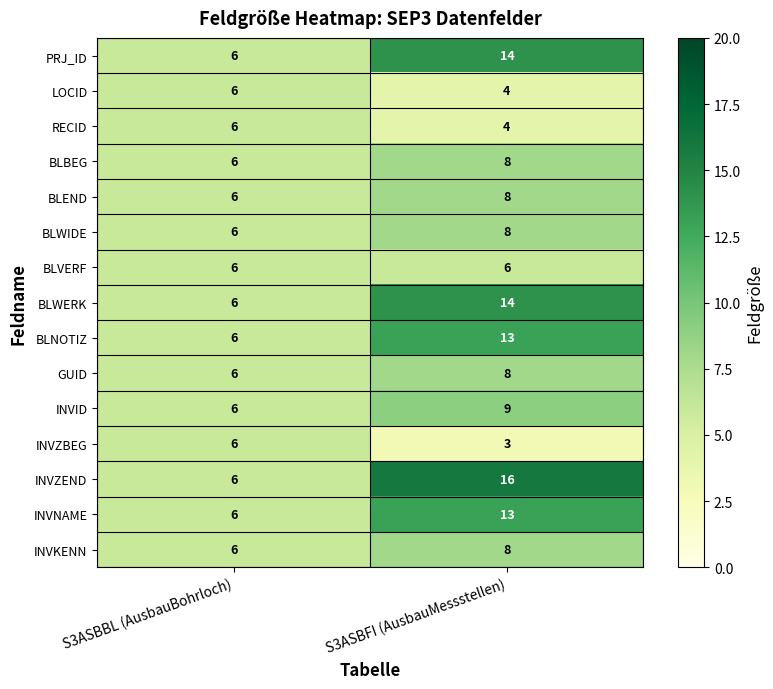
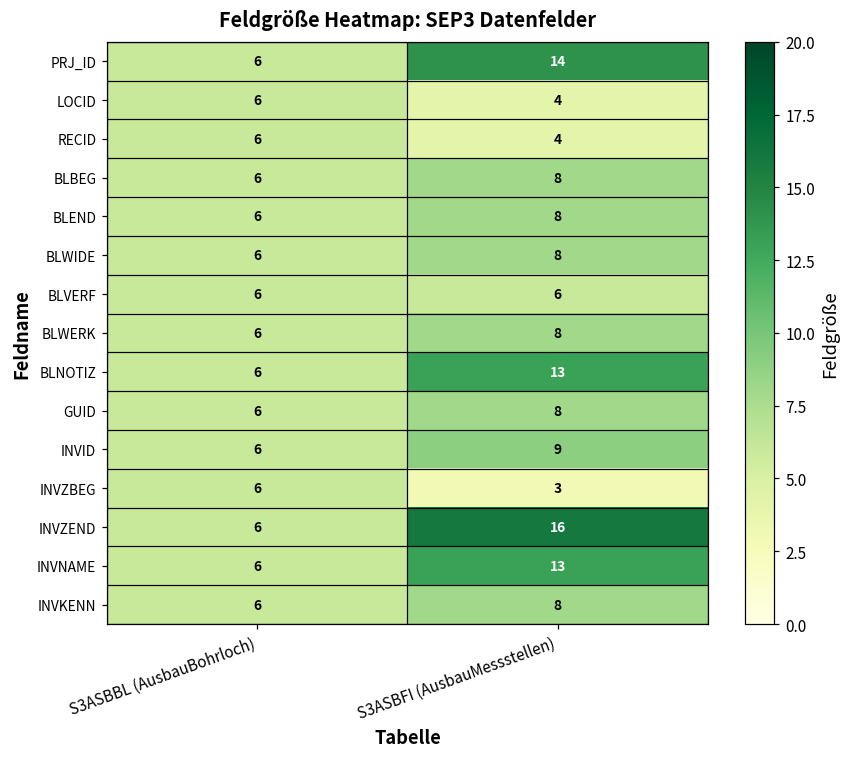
  {
    "PRJ_ID": {
      "S3ASBBL (AusbauBohrloch)": 6,
      "S3ASBFI (AusbauMessstellen)": 14
    },
    "LOCID": {
      "S3ASBBL (AusbauBohrloch)": 6,
      "S3ASBFI (AusbauMessstellen)": 4
    },
    "RECID": {
      "S3ASBBL (AusbauBohrloch)": 6,
      "S3ASBFI (AusbauMessstellen)": 4
    },
    "BLBEG": {
      "S3ASBBL (AusbauBohrloch)": 6,
      "S3ASBFI (AusbauMessstellen)": 8
    },
    "BLEND": {
      "S3ASBBL (AusbauBohrloch)": 6,
      "S3ASBFI (AusbauMessstellen)": 8
    },
    "BLWIDE": {
      "S3ASBBL (AusbauBohrloch)": 6,
      "S3ASBFI (AusbauMessstellen)": 8
    },
    "BLVERF": {
      "S3ASBBL (AusbauBohrloch)": 6,
      "S3ASBFI (AusbauMessstellen)": 6
    },
    "BLWERK": {
      "S3ASBBL (AusbauBohrloch)": 6,
-     "S3ASBFI (AusbauMessstellen)": 14
+     "S3ASBFI (AusbauMessstellen)": 8
    },
    "BLNOTIZ": {
      "S3ASBBL (AusbauBohrloch)": 6,
      "S3ASBFI (AusbauMessstellen)": 13
    },
    "GUID": {
      "S3ASBBL (AusbauBohrloch)": 6,
      "S3ASBFI (AusbauMessstellen)": 8
    },
    "INVID": {
      "S3ASBBL (AusbauBohrloch)": 6,
      "S3ASBFI (AusbauMessstellen)": 9
    },
    "INVZBEG": {
      "S3ASBBL (AusbauBohrloch)": 6,
      "S3ASBFI (AusbauMessstellen)": 3
    },
    "INVZEND": {
      "S3ASBBL (AusbauBohrloch)": 6,
      "S3ASBFI (AusbauMessstellen)": 16
    },
    "INVNAME": {
      "S3ASBBL (AusbauBohrloch)": 6,
      "S3ASBFI (AusbauMessstellen)": 13
    },
    "INVKENN": {
      "S3ASBBL (AusbauBohrloch)": 6,
      "S3ASBFI (AusbauMessstellen)": 8
    }
  }
